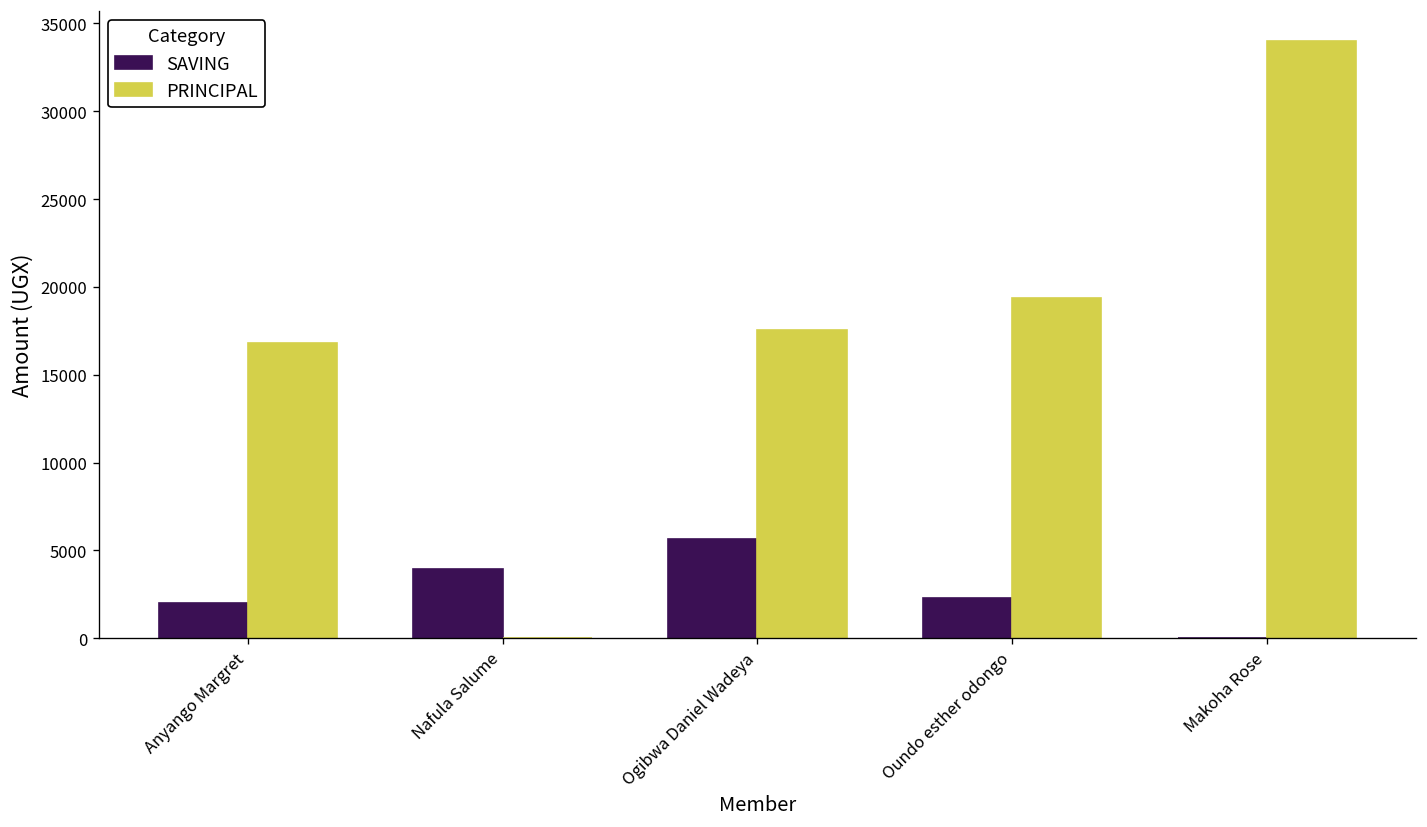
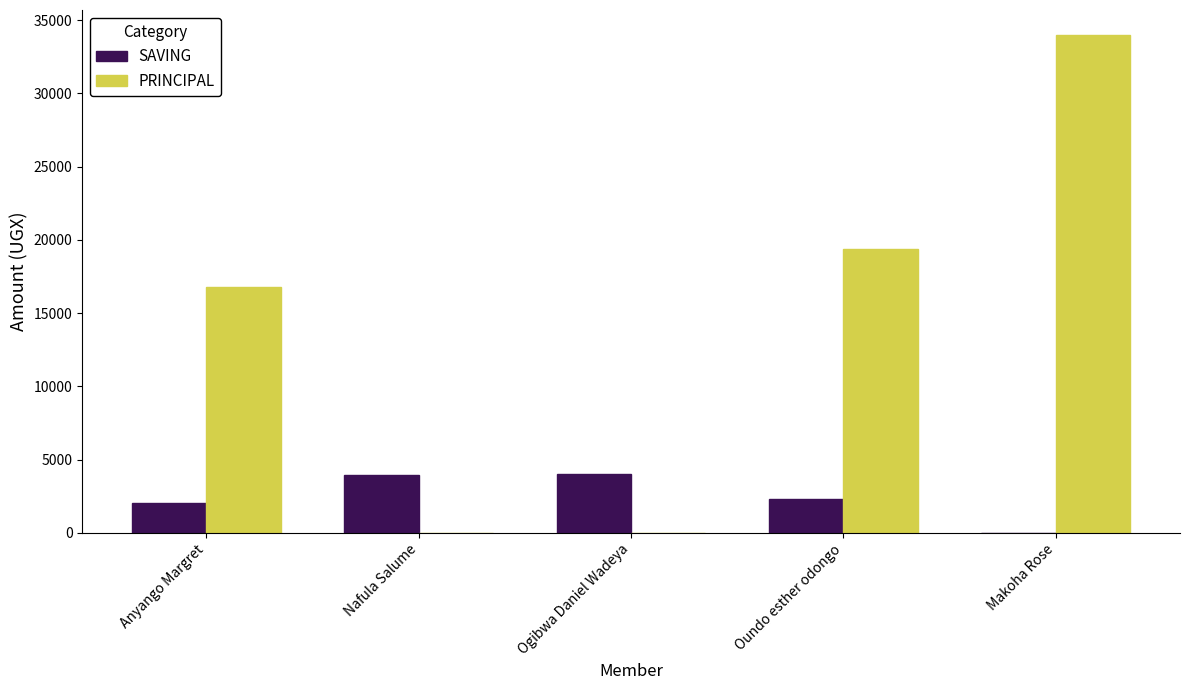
  {
    "SAVING": {
      "Anyango Margret": 2000,
      "Nafula Salume": 4000,
-     "Ogibwa Daniel Wadeya": 5700,
+     "Ogibwa Daniel Wadeya": 4000,
      "Oundo esther odongo": 2300,
      "Makoha Rose": 0
    },
    "PRINCIPAL": {
      "Anyango Margret": 16800,
      "Nafula Salume": 0,
-     "Ogibwa Daniel Wadeya": 17500,
+     "Ogibwa Daniel Wadeya": 0,
      "Oundo esther odongo": 19400,
      "Makoha Rose": 34000
    }
  }
